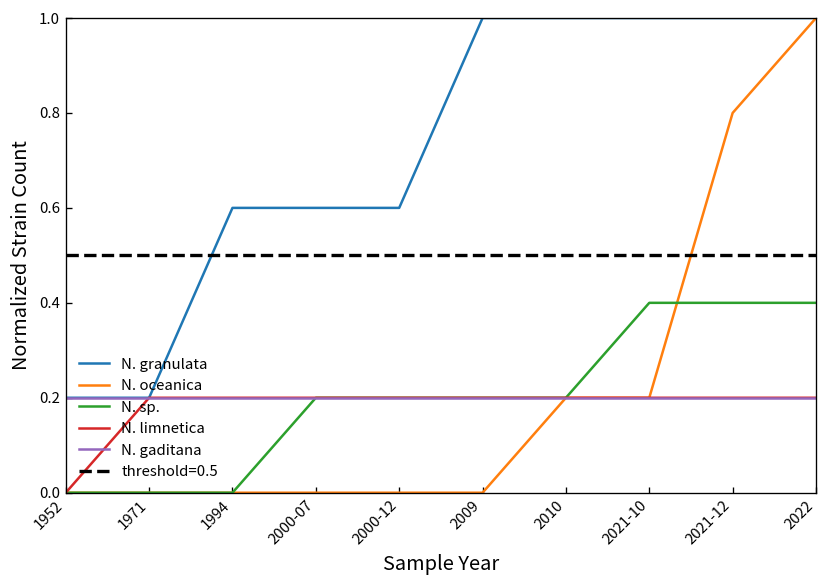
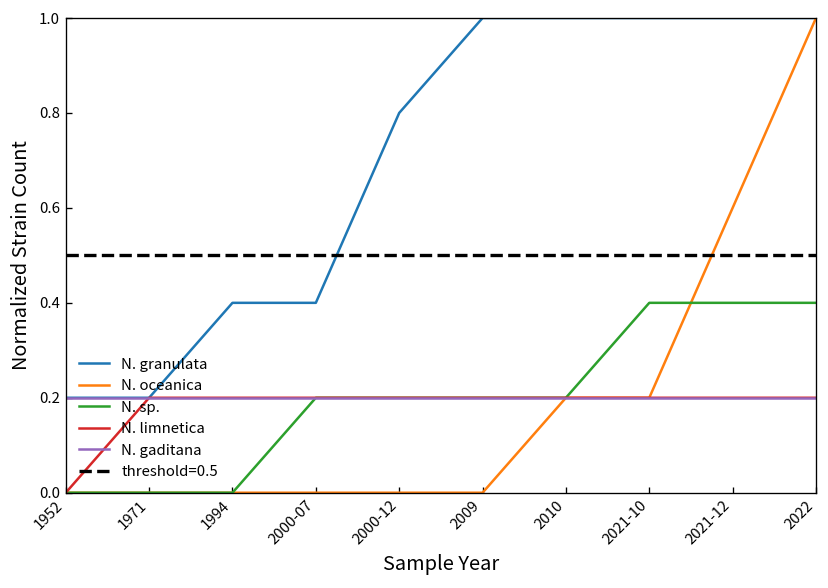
  {
    "N. granulata": {
-     "1994": 0.60,
-     "2000-07": 0.60,
-     "2000-12": 0.60,
+     "1994": 0.40,
+     "2000-07": 0.40,
+     "2000-12": 0.80,
      "2009": 1.00,
      "2010": 1.00,
      "2021-10": 1.00,
      "2021-12": 1.00
    },
    "N. oceanica": {
      "2000-07": 0.00,
      "2000-12": 0.00,
      "2009": 0.00,
-     "2021-12": 0.80
+     "2021-12": 0.60
    },
    "N. sp.": {
      "2021-10": 0.40,
      "2021-12": 0.40,
      "2022": 0.40
    }
  }
